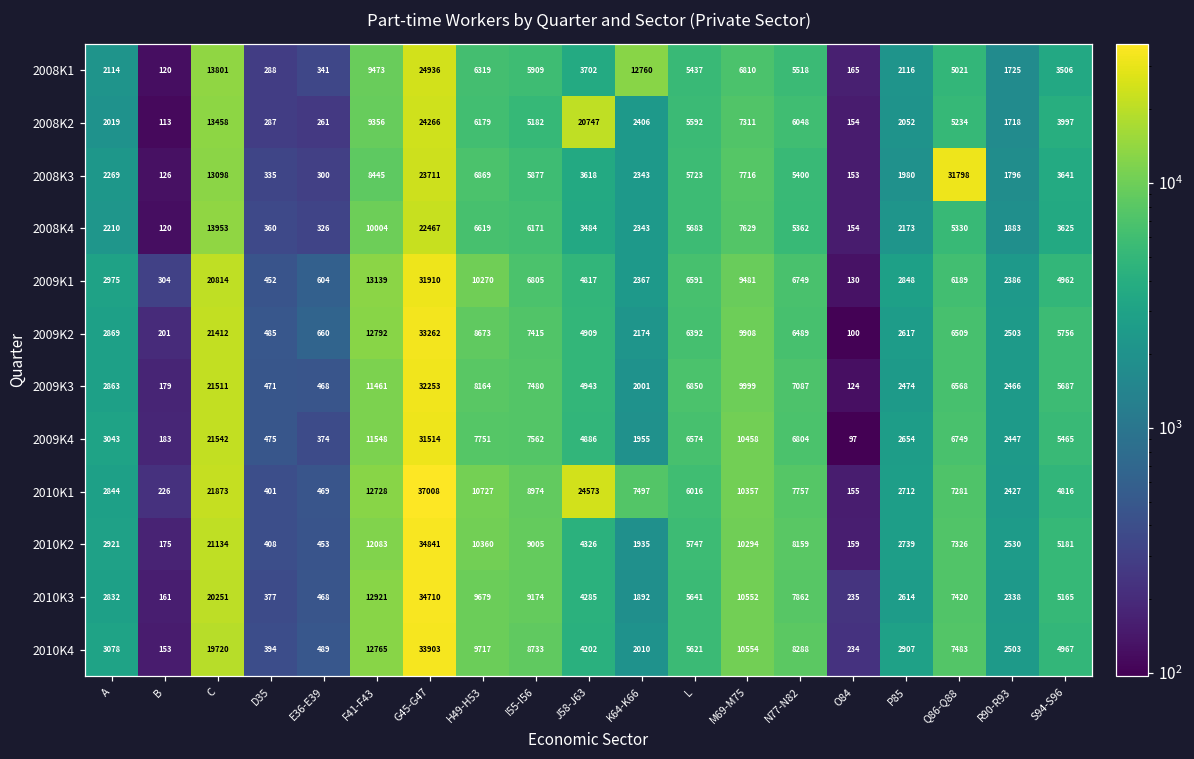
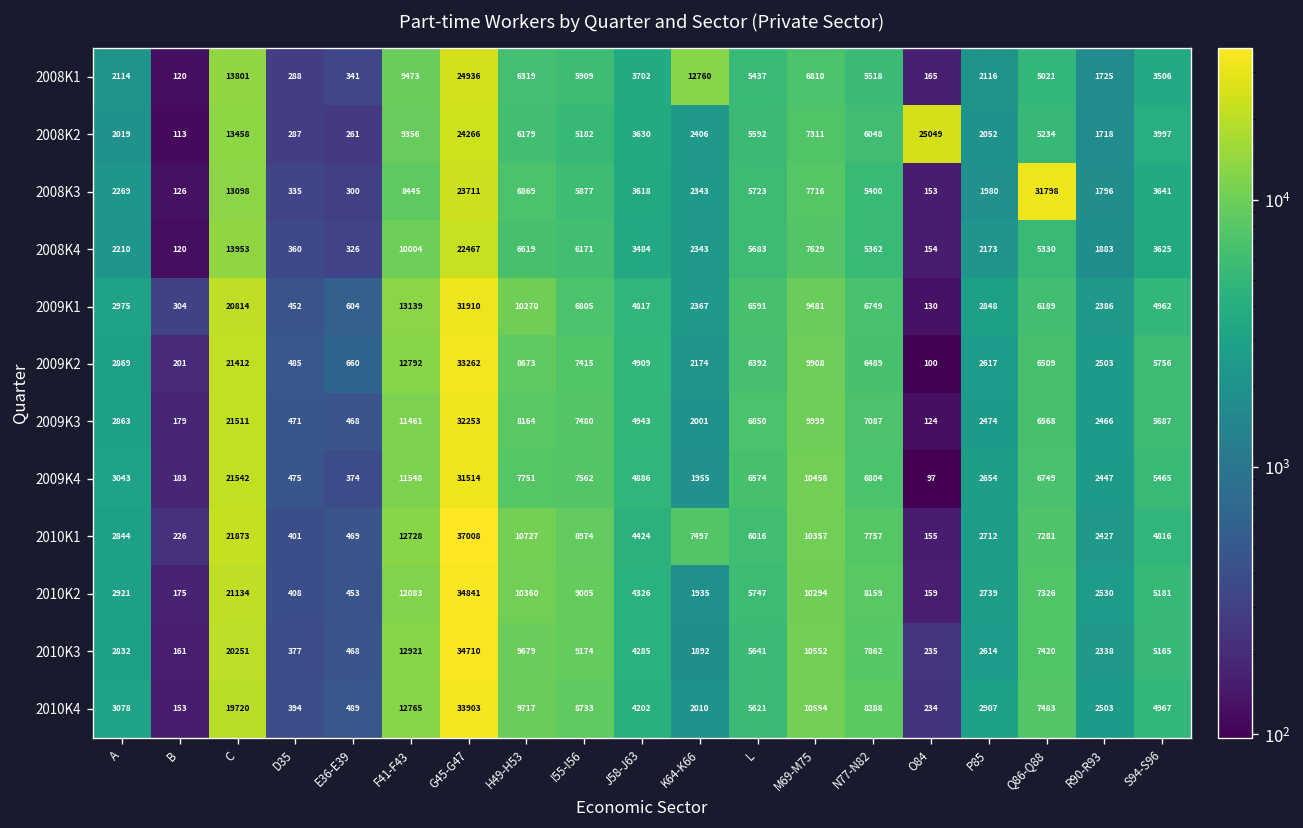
  {
    "2008K2": {
      "A": 2019,
      "B": 113,
      "C": 13458,
      "D35": 287,
      "E36-E39": 261,
      "F41-F43": 9356,
      "G45-G47": 24266,
      "H49-H53": 6179,
      "I55-I56": 5182,
-     "J58-J63": 20747,
+     "J58-J63": 3630,
      "K64-K66": 2406,
      "L": 5592,
      "M69-M75": 7311,
      "N77-N82": 6048,
-     "O84": 154,
+     "O84": 25049,
      "P85": 2052,
      "Q86-Q88": 5234,
      "R90-R93": 1718,
      "S94-S96": 3997
    },
    "2010K1": {
      "A": 2844,
      "B": 226,
      "C": 21873,
      "D35": 401,
      "E36-E39": 469,
      "F41-F43": 12728,
      "G45-G47": 37008,
      "H49-H53": 10727,
      "I55-I56": 8974,
-     "J58-J63": 24573,
+     "J58-J63": 4424,
      "K64-K66": 7497,
      "L": 6016,
      "M69-M75": 10357,
      "N77-N82": 7757,
      "O84": 155,
      "P85": 2712,
      "Q86-Q88": 7281,
      "R90-R93": 2427,
      "S94-S96": 4816
    }
  }
